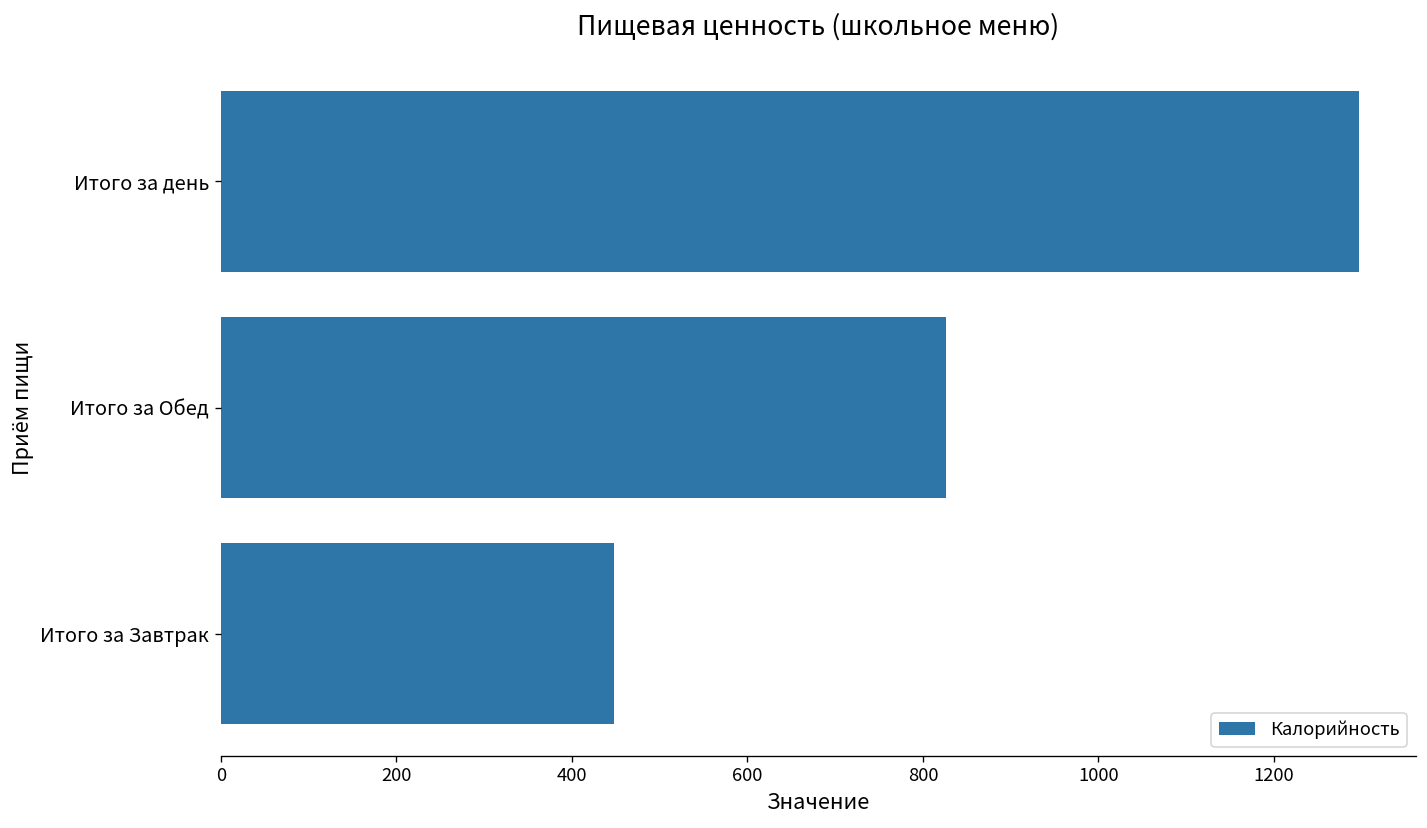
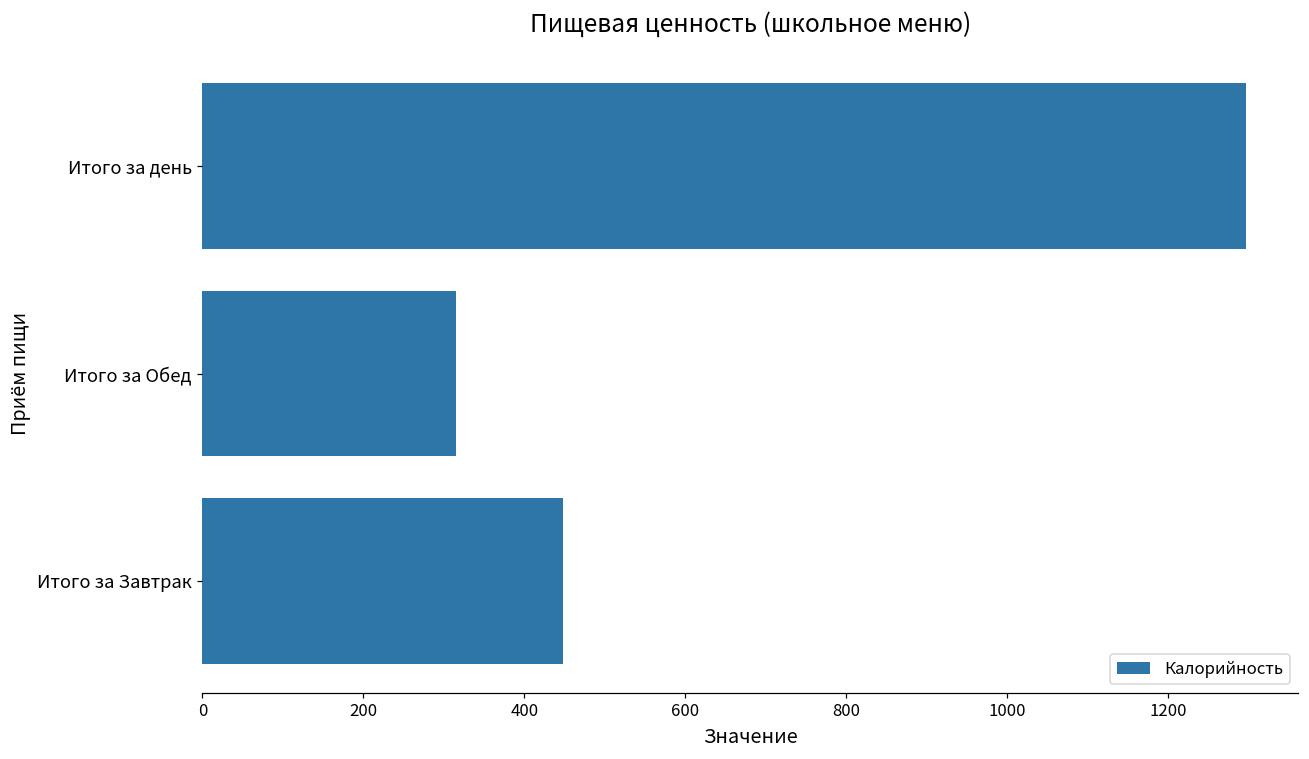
  {
    "Итого за день": 1300,
-   "Итого за Обед": 830,
+   "Итого за Обед": 320,
    "Итого за Завтрак": 450
  }
